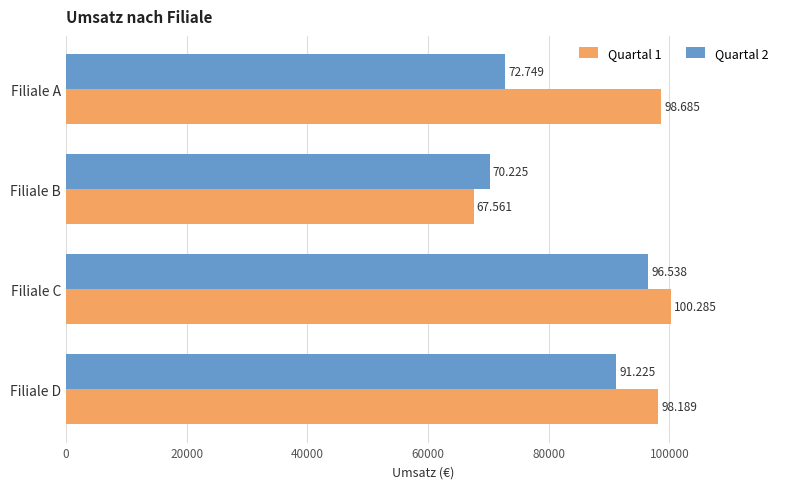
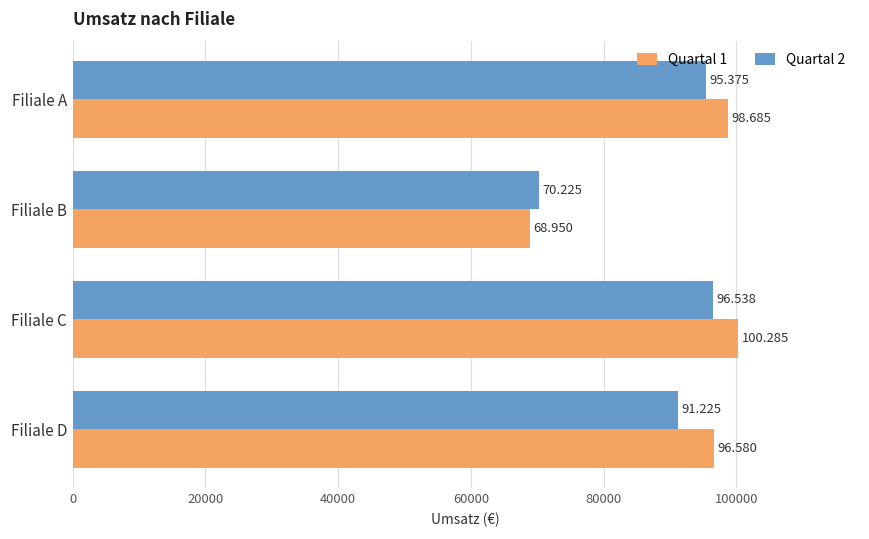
  {
    "Quartal 1": {
-     "Filiale B": 67.561,
-     "Filiale D": 98.189
+     "Filiale B": 68.950,
+     "Filiale D": 96.580
    },
    "Quartal 2": {
-     "Filiale A": 72.749
+     "Filiale A": 95.375
    }
  }
